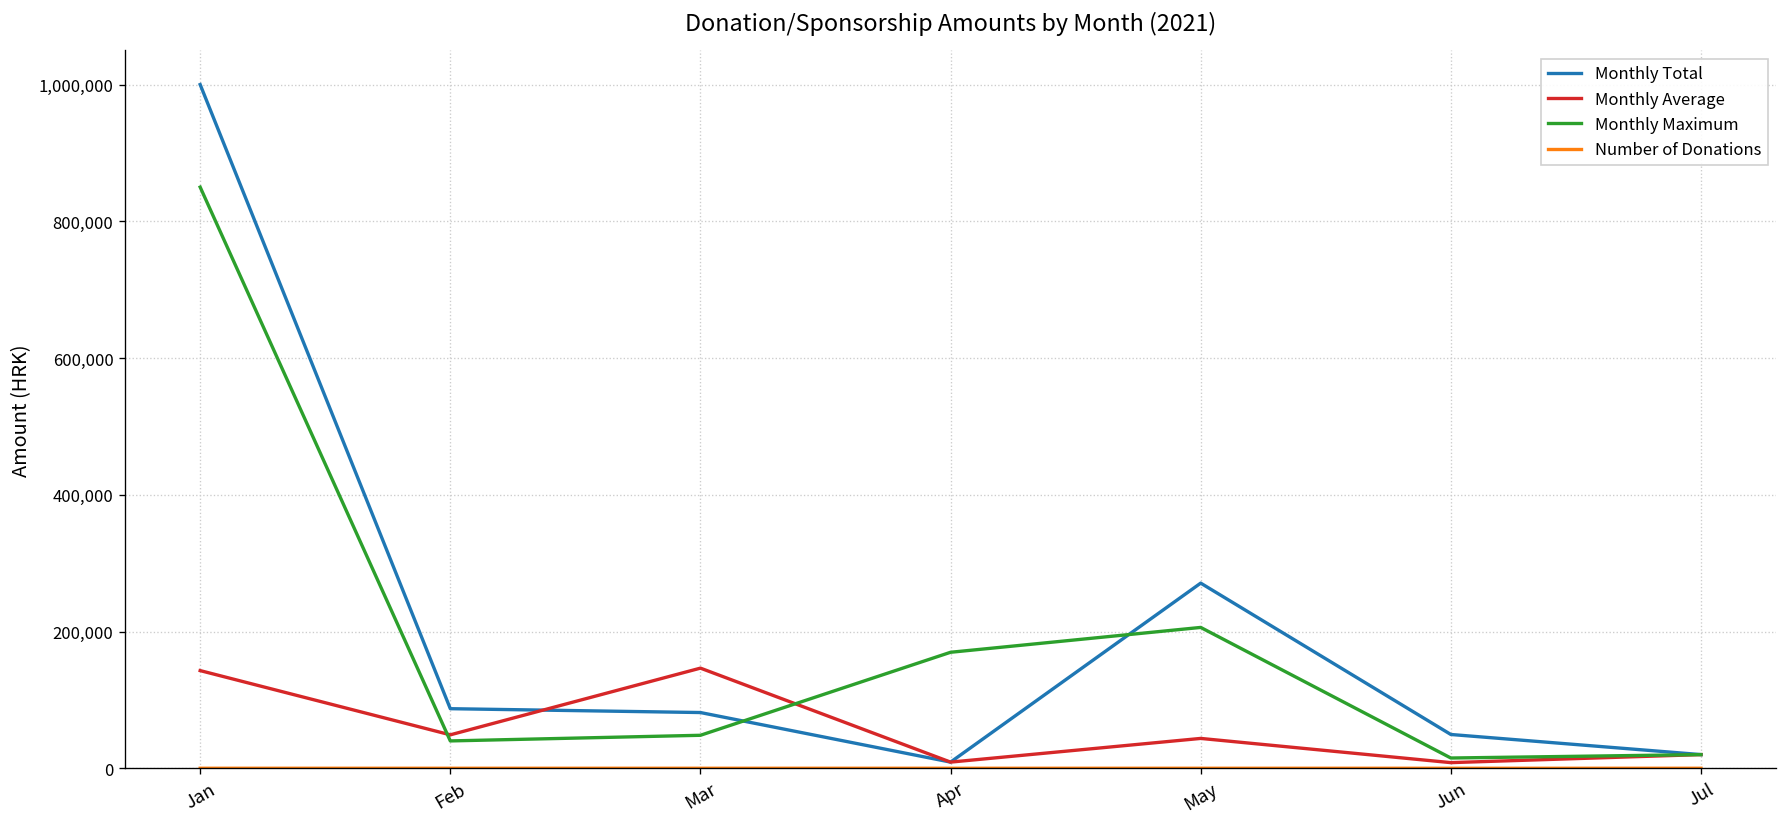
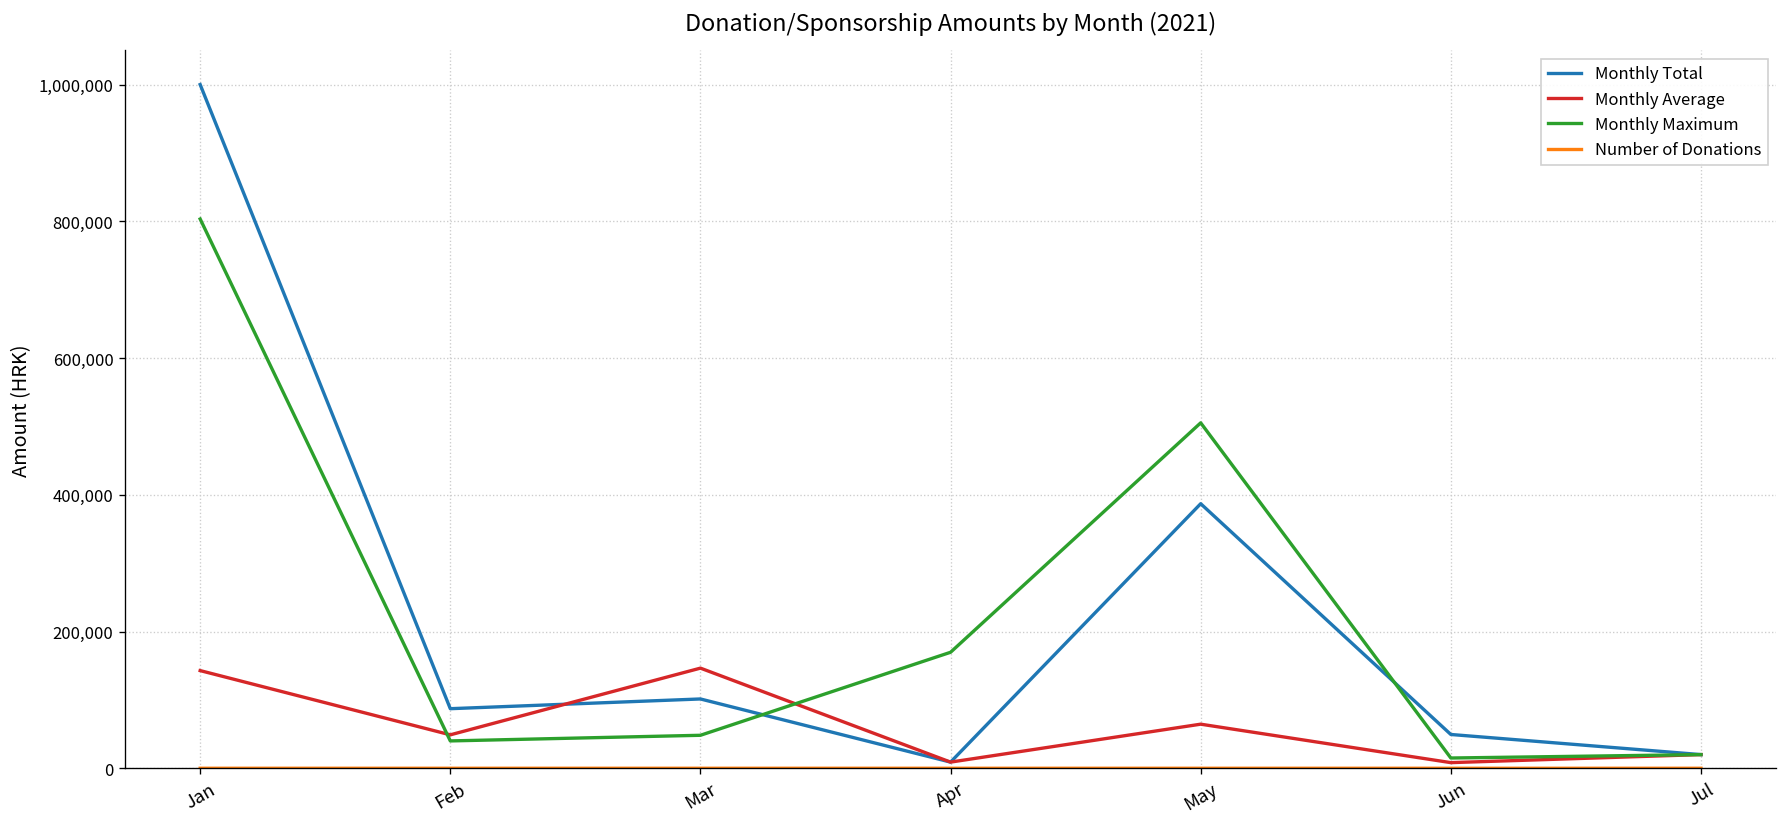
  {
    "Monthly Total": {
      "Jan": "1,000,000",
      "Feb": "90,000",
-     "Mar": "80,000",
-     "May": "270,000",
+     "Mar": "100,000",
+     "May": "390,000",
      "Jun": "50,000"
    },
    "Monthly Average": {
      "Jan": "140,000",
      "Feb": "50,000",
      "Mar": "150,000",
-     "May": "40,000",
+     "May": "60,000",
      "Jun": "10,000"
    },
    "Monthly Maximum": {
-     "Jan": "850,000",
+     "Jan": "800,000",
      "Feb": "40,000",
      "Mar": "50,000",
      "Apr": "170,000",
-     "May": "210,000",
+     "May": "510,000",
      "Jun": "20,000"
    },
    "Number of Donations": {
      "Jan": "0",
      "Feb": "0",
      "Mar": "0",
      "Apr": "0",
      "May": "0",
      "Jun": "0",
      "Jul": "0"
    }
  }
